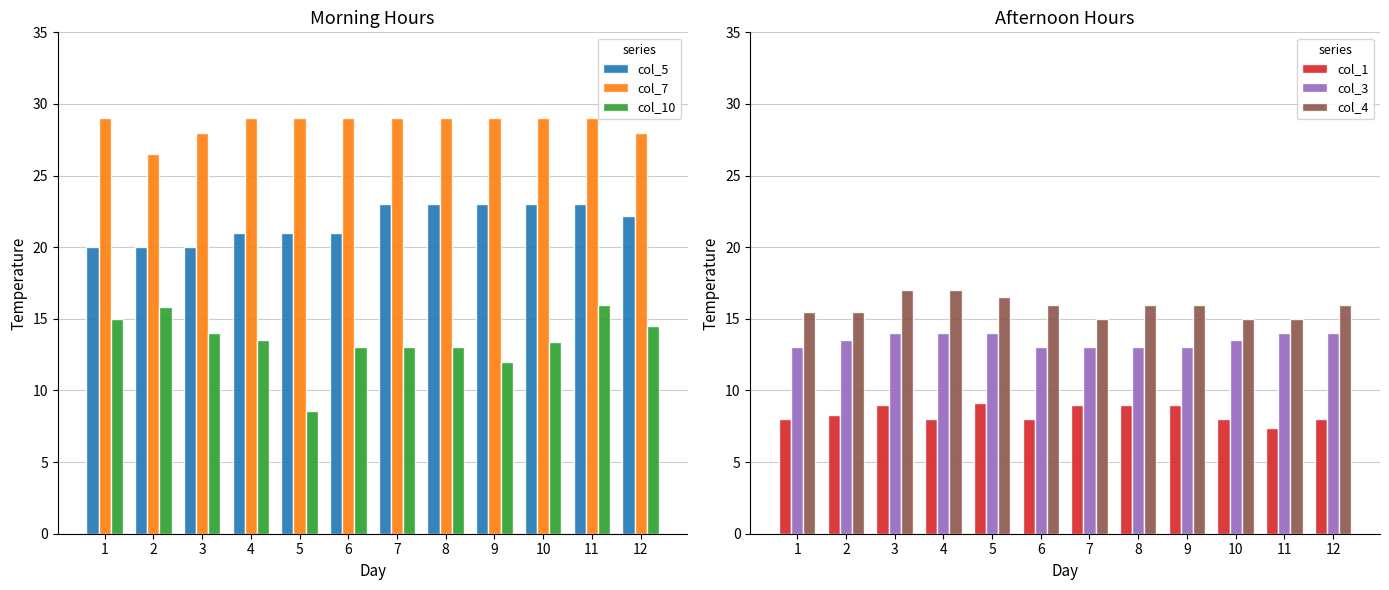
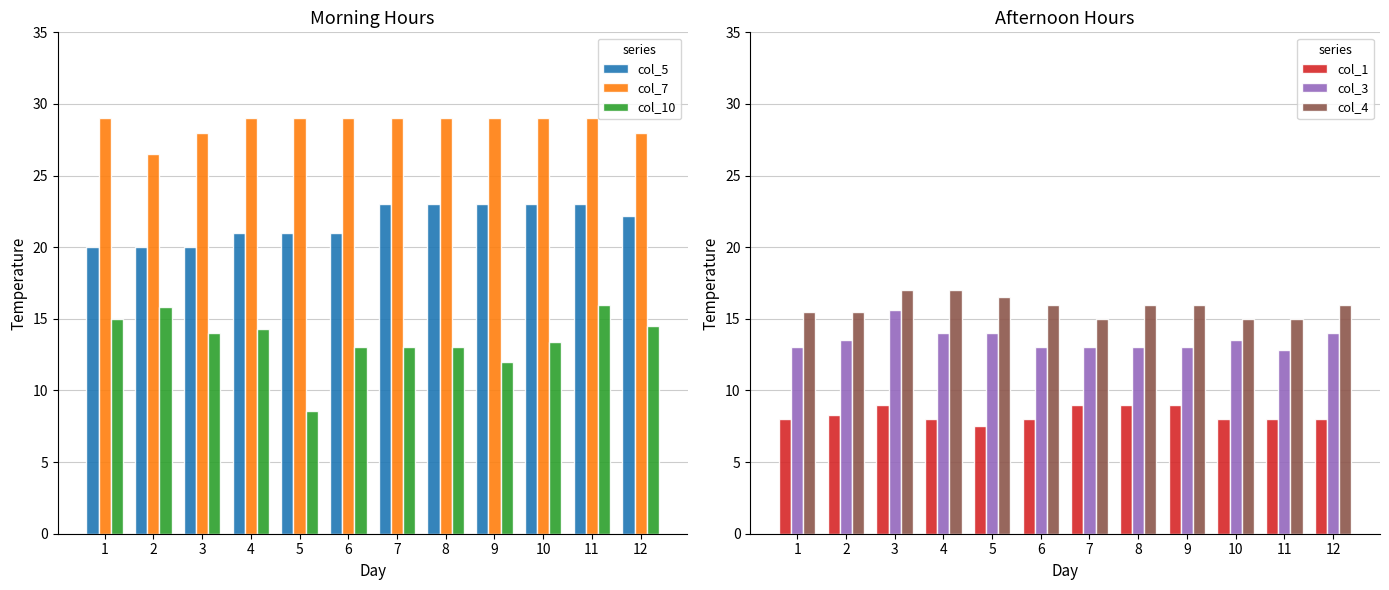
  {
    "Morning Hours": {
      "col_5": {
        "1": 20.0,
        "2": 20.0,
        "3": 20.0,
        "4": 21.0,
        "5": 21.0,
        "6": 21.0,
        "7": 23.0,
        "8": 23.0,
        "9": 23.0,
        "10": 23.0,
        "11": 23.0,
        "12": 22.2
      },
      "col_7": {
        "1": 29.0,
        "2": 26.5,
        "3": 28.0,
        "4": 29.0,
        "5": 29.0,
        "6": 29.0,
        "7": 29.0,
        "8": 29.0,
        "9": 29.0,
        "10": 29.0,
        "11": 29.0,
        "12": 28.0
      },
      "col_10": {
        "1": 15.0,
        "2": 15.8,
        "3": 14.0,
-       "4": 13.5,
+       "4": 14.3,
        "5": 8.6,
        "6": 13.0,
        "7": 13.0,
        "8": 13.0,
        "9": 12.0,
        "10": 13.4,
        "11": 16.0,
        "12": 14.5
      }
    },
    "Afternoon Hours": {
      "col_1": {
        "1": 8.0,
        "2": 8.3,
        "3": 9.0,
        "4": 8.0,
-       "5": 9.1,
+       "5": 7.5,
        "6": 8.0,
        "7": 9.0,
        "8": 9.0,
        "9": 9.0,
        "10": 8.0,
-       "11": 7.4,
+       "11": 8.0,
        "12": 8.0
      },
      "col_3": {
        "1": 13.0,
        "2": 13.5,
-       "3": 14.0,
+       "3": 15.6,
        "4": 14.0,
        "5": 14.0,
        "6": 13.0,
        "7": 13.0,
        "8": 13.0,
        "9": 13.0,
        "10": 13.5,
-       "11": 14.0,
+       "11": 12.8,
        "12": 14.0
      },
      "col_4": {
        "1": 15.5,
        "2": 15.5,
        "3": 17.0,
        "4": 17.0,
        "5": 16.5,
        "6": 16.0,
        "7": 15.0,
        "8": 16.0,
        "9": 16.0,
        "10": 15.0,
        "11": 15.0,
        "12": 16.0
      }
    }
  }
